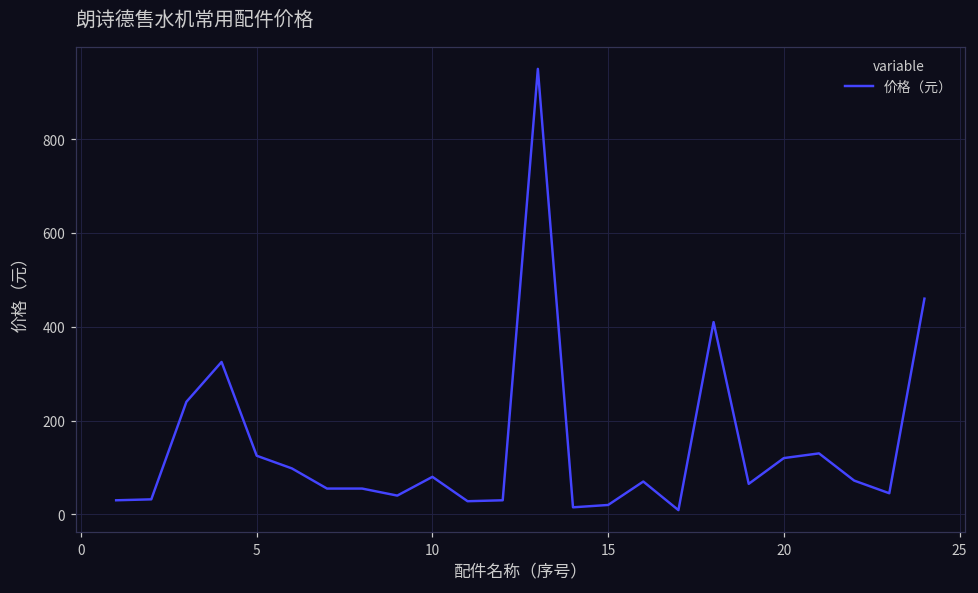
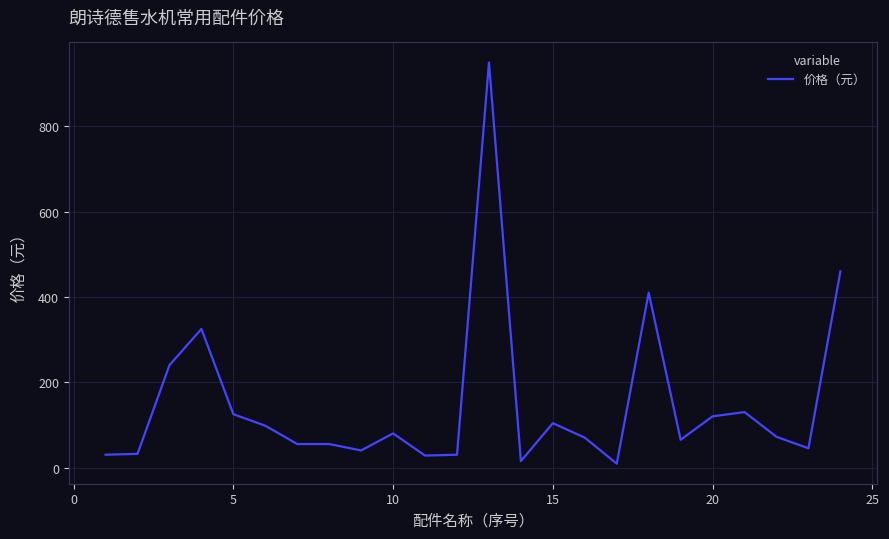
  {
    "5": 130,
    "10": 80,
-   "15": 20,
+   "15": 100,
    "20": 120
  }
